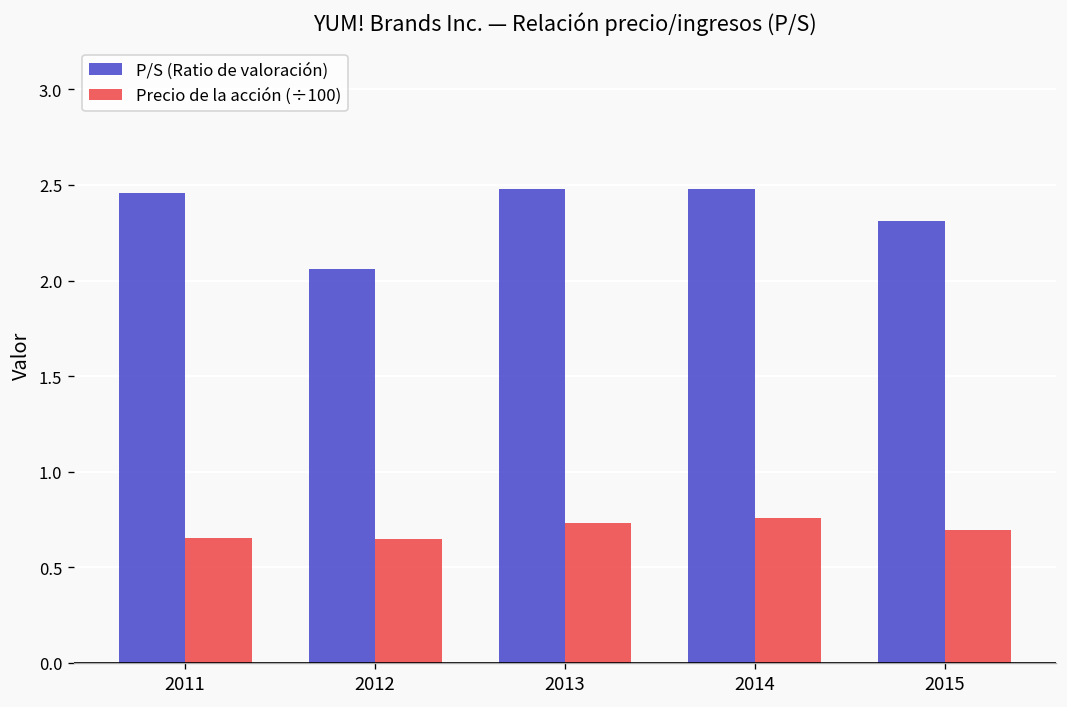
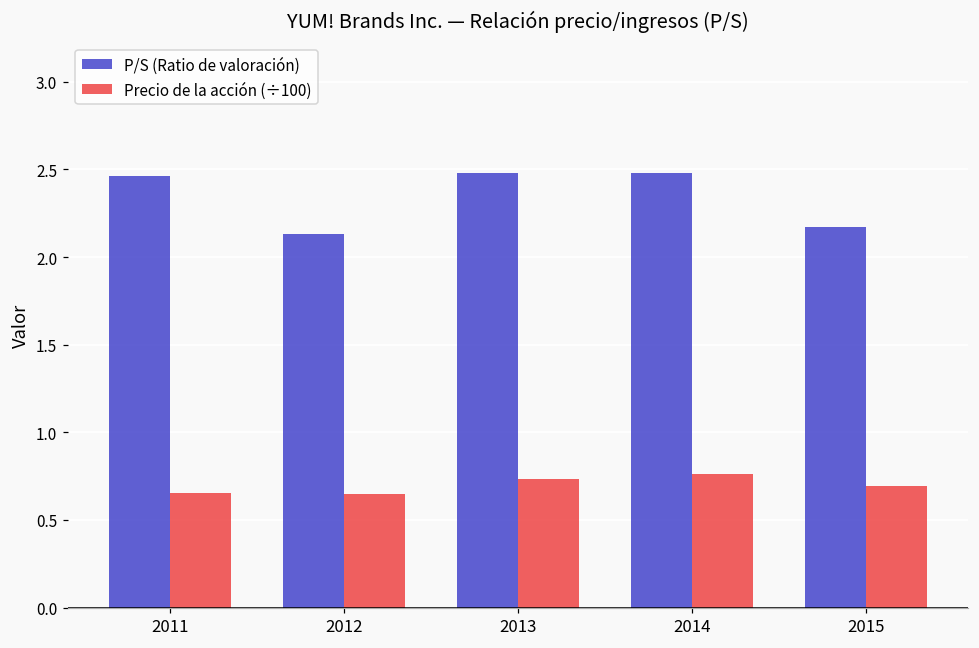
  {
    "P/S (Ratio de valoración)": {
      "2011": 2.46,
-     "2012": 2.06,
+     "2012": 2.13,
      "2013": 2.48,
      "2014": 2.48,
-     "2015": 2.31
+     "2015": 2.17
    },
    "Precio de la acción (÷100)": {
      "2011": 0.66,
      "2012": 0.65,
      "2013": 0.73,
      "2014": 0.76,
      "2015": 0.70
    }
  }
